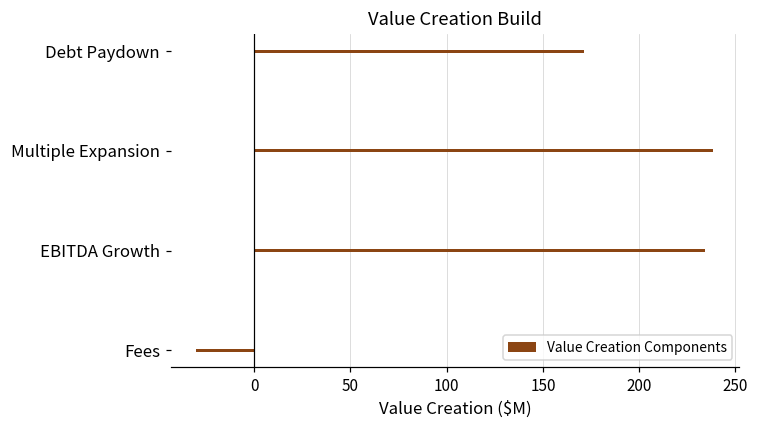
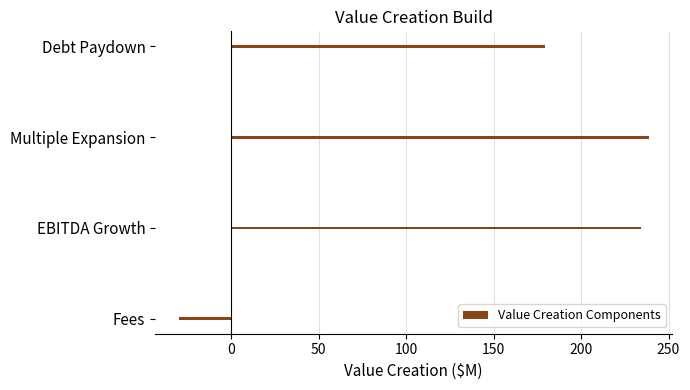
  {
-   "Debt Paydown": 171,
+   "Debt Paydown": 180,
    "Multiple Expansion": 239,
    "EBITDA Growth": 234,
    "Fees": -30
  }
